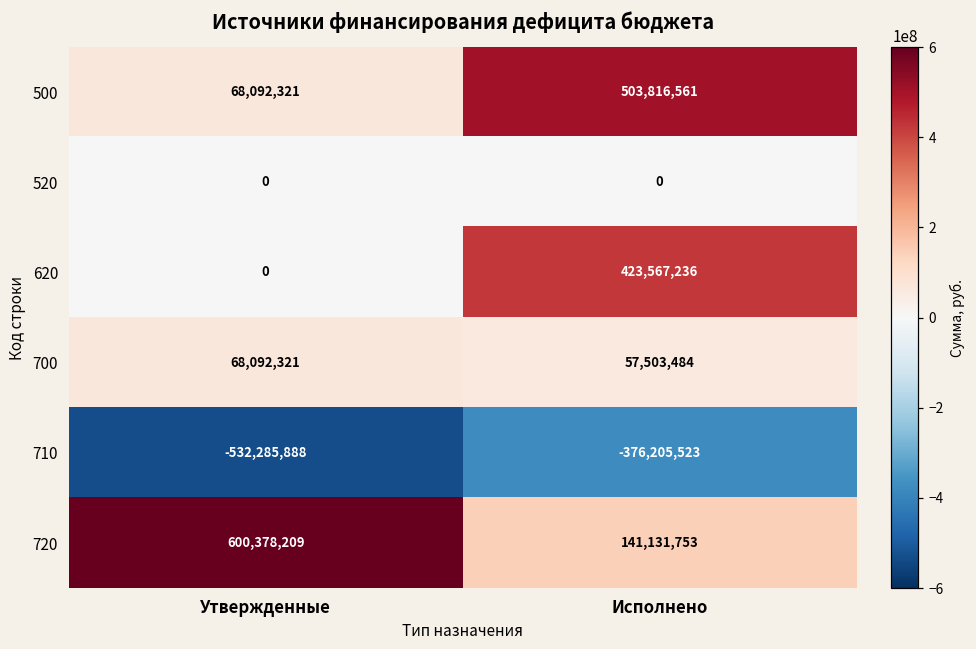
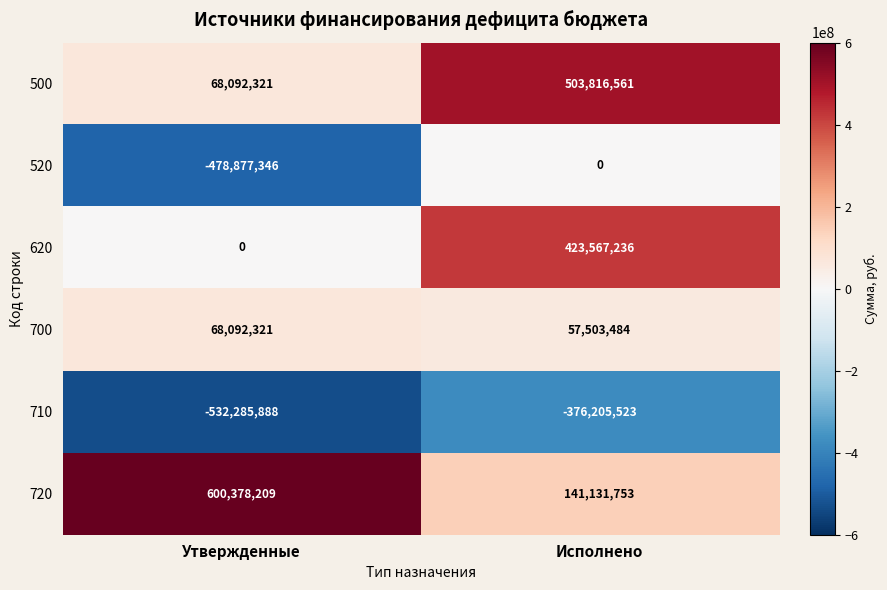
  {
    "500": {
      "Утвержденные": "68,092,321",
      "Исполнено": "503,816,561"
    },
    "520": {
-     "Утвержденные": "0",
+     "Утвержденные": "-478,877,346",
      "Исполнено": "0"
    },
    "620": {
      "Утвержденные": "0",
      "Исполнено": "423,567,236"
    },
    "700": {
      "Утвержденные": "68,092,321",
      "Исполнено": "57,503,484"
    },
    "710": {
      "Утвержденные": "-532,285,888",
      "Исполнено": "-376,205,523"
    },
    "720": {
      "Утвержденные": "600,378,209",
      "Исполнено": "141,131,753"
    }
  }
